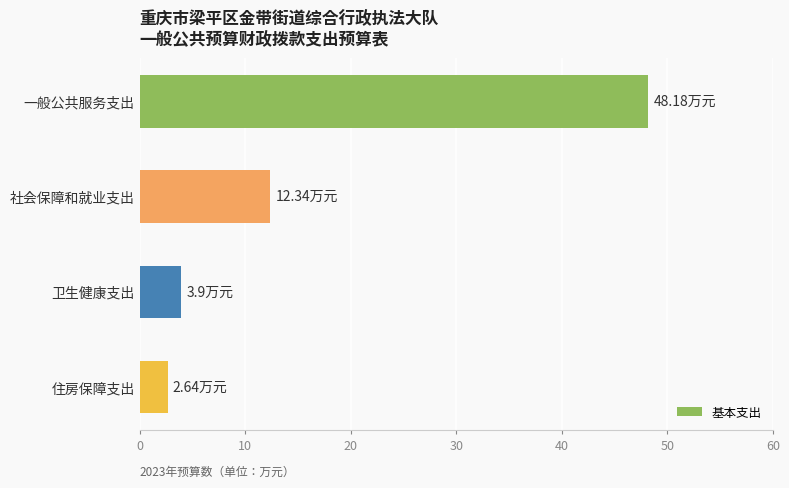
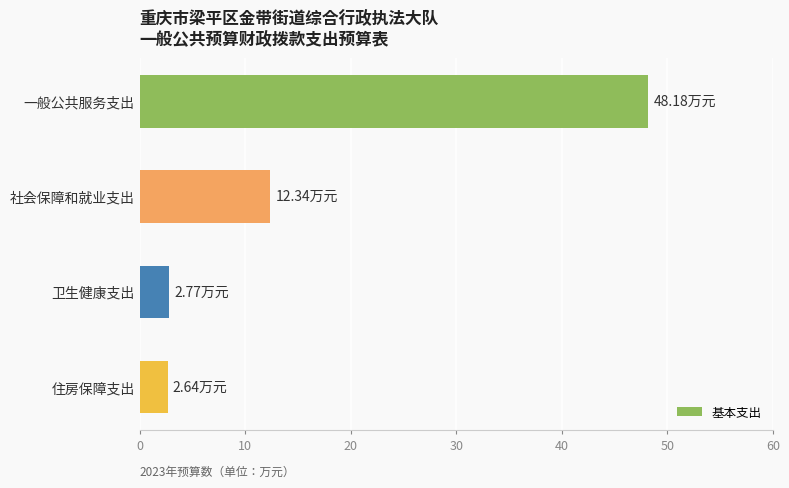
  {
    "一般公共服务支出": 48.18,
    "社会保障和就业支出": 12.34,
-   "卫生健康支出": 3.9,
+   "卫生健康支出": 2.77,
    "住房保障支出": 2.64
  }
